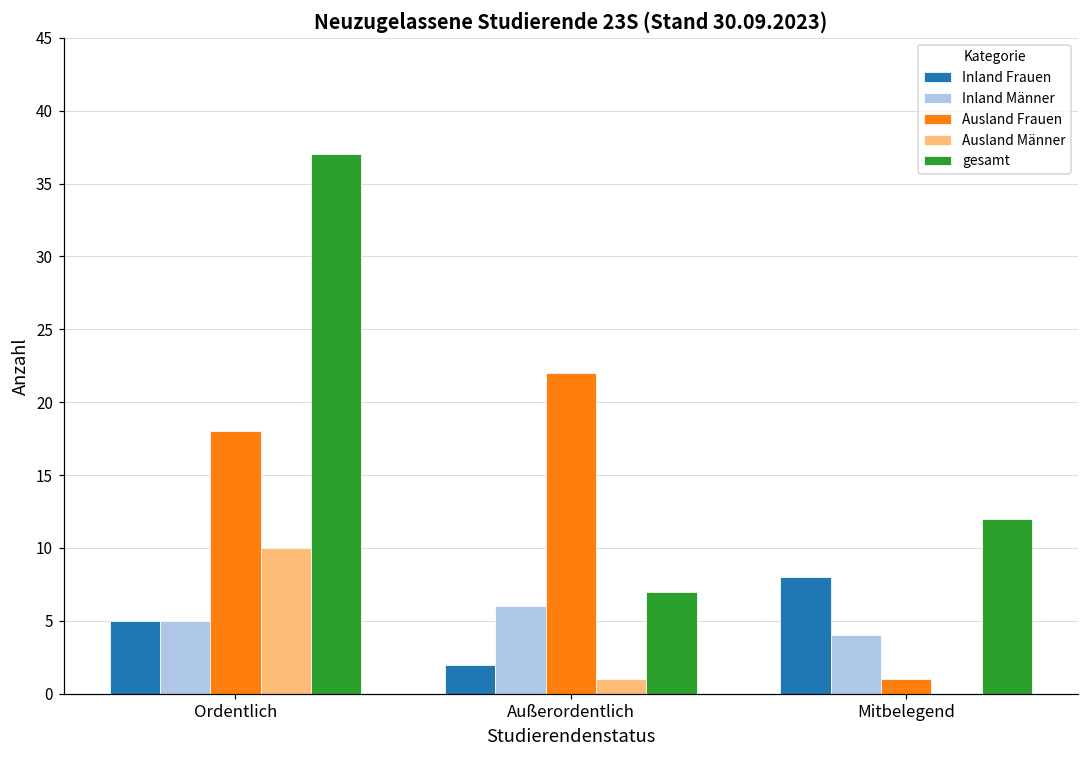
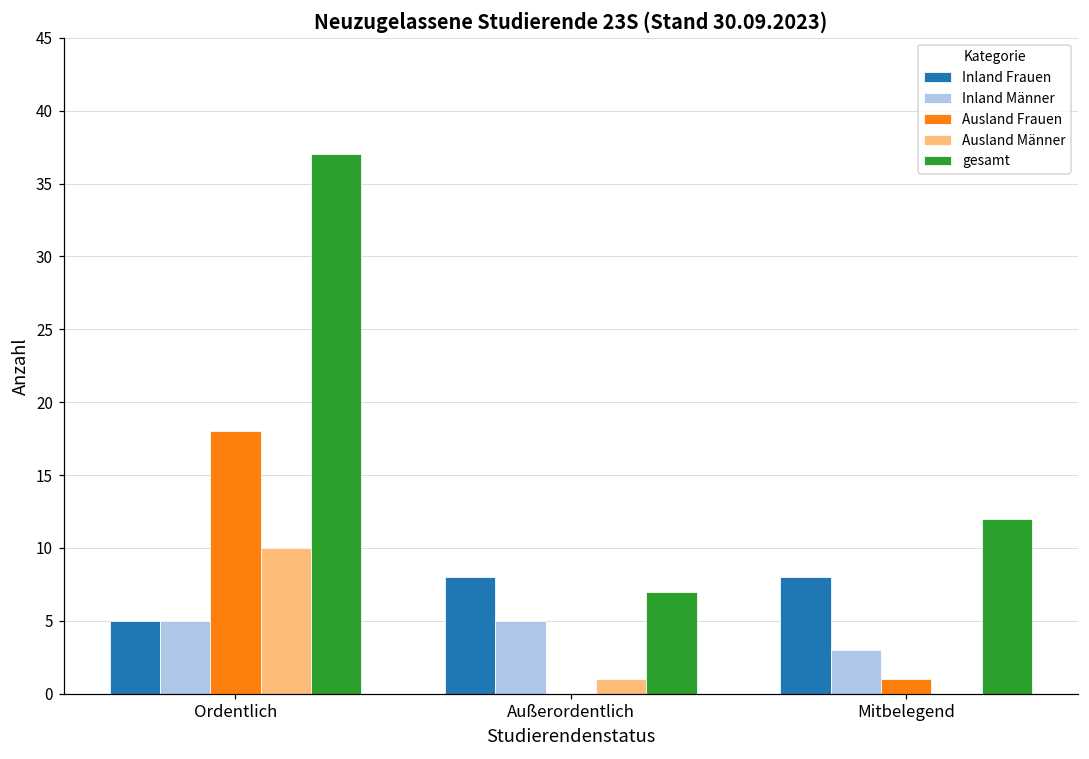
  {
    "Inland Frauen": {
      "Ordentlich": 5,
-     "Außerordentlich": 2,
+     "Außerordentlich": 8,
      "Mitbelegend": 8
    },
    "Inland Männer": {
      "Ordentlich": 5,
-     "Außerordentlich": 6,
-     "Mitbelegend": 4
+     "Außerordentlich": 5,
+     "Mitbelegend": 3
    },
    "Ausland Frauen": {
      "Ordentlich": 18,
-     "Außerordentlich": 22,
+     "Außerordentlich": 0,
      "Mitbelegend": 1
    },
    "Ausland Männer": {
      "Ordentlich": 10,
      "Außerordentlich": 1,
      "Mitbelegend": 0
    },
    "gesamt": {
      "Ordentlich": 37,
      "Außerordentlich": 7,
      "Mitbelegend": 12
    }
  }
